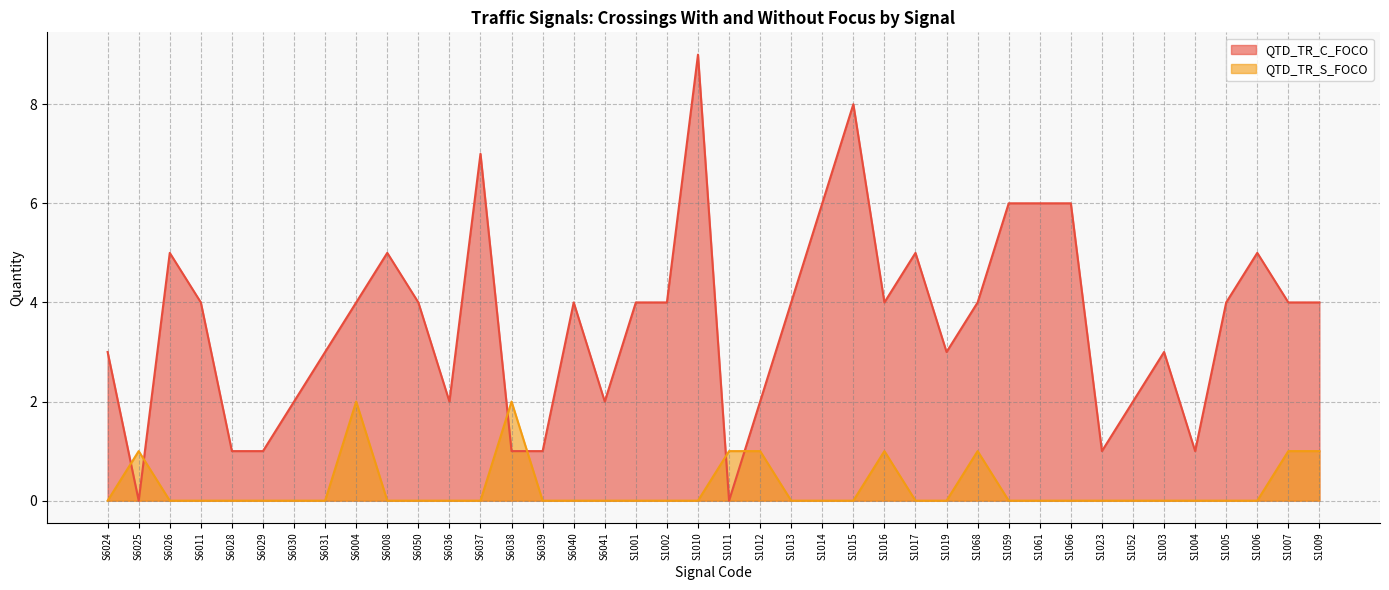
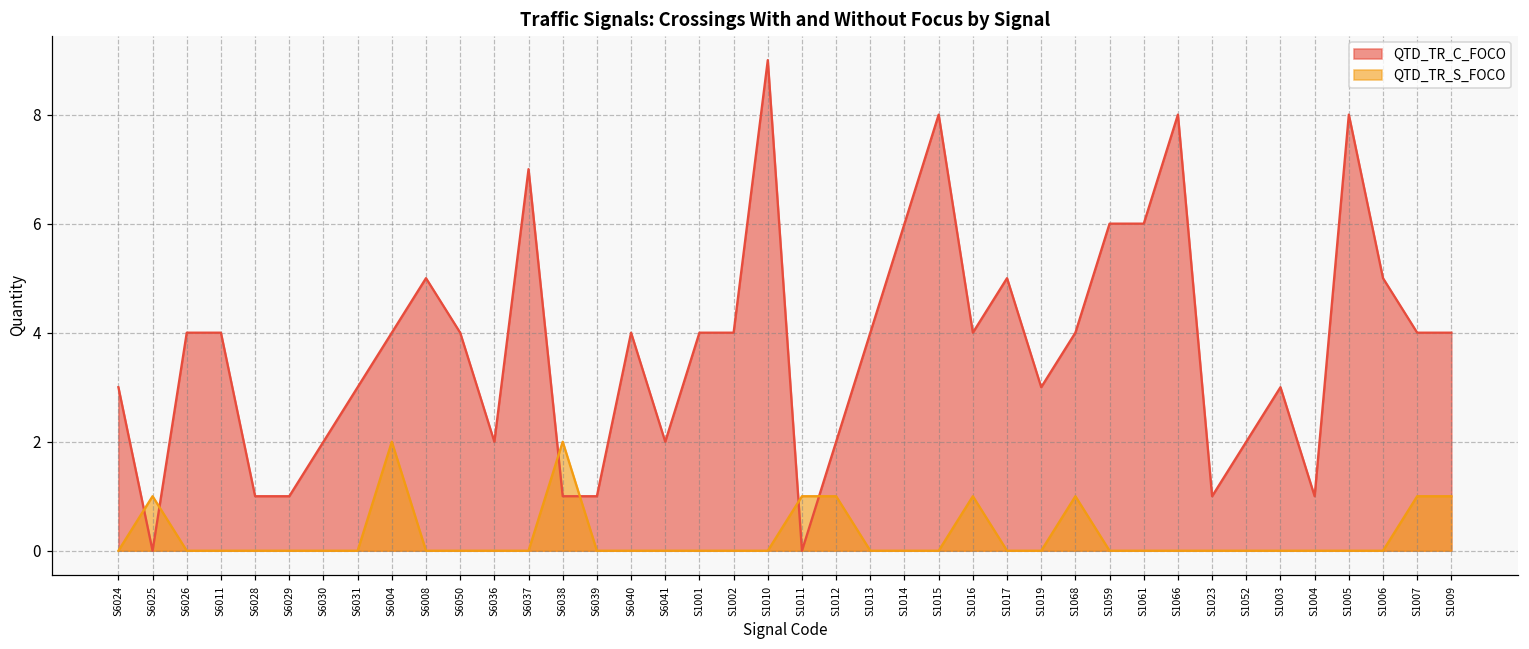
  {
    "QTD_TR_C_FOCO": {
      "S6024": 3,
      "S6025": 0,
-     "S6026": 5,
+     "S6026": 4,
      "S6011": 4,
      "S6028": 1,
      "S6029": 1,
      "S6030": 2,
      "S6031": 3,
      "S6004": 4,
      "S6008": 5,
      "S6050": 4,
      "S6036": 2,
      "S6037": 7,
      "S6038": 1,
      "S6039": 1,
      "S6040": 4,
      "S6041": 2,
      "S1001": 4,
      "S1002": 4,
      "S1010": 9,
      "S1011": 0,
      "S1012": 2,
      "S1013": 4,
      "S1014": 6,
      "S1015": 8,
      "S1016": 4,
      "S1017": 5,
      "S1019": 3,
      "S1068": 4,
      "S1059": 6,
      "S1061": 6,
-     "S1066": 6,
+     "S1066": 8,
      "S1023": 1,
      "S1052": 2,
      "S1003": 3,
      "S1004": 1,
-     "S1005": 4,
+     "S1005": 8,
      "S1006": 5,
      "S1007": 4,
      "S1009": 4
    },
    "QTD_TR_S_FOCO": {
      "S6024": 0,
      "S6025": 1,
      "S6026": 0,
      "S6011": 0,
      "S6028": 0,
      "S6029": 0,
      "S6030": 0,
      "S6031": 0,
      "S6004": 2,
      "S6008": 0,
      "S6050": 0,
      "S6036": 0,
      "S6037": 0,
      "S6038": 2,
      "S6039": 0,
      "S6040": 0,
      "S6041": 0,
      "S1001": 0,
      "S1002": 0,
      "S1010": 0,
      "S1011": 1,
      "S1012": 1,
      "S1013": 0,
      "S1014": 0,
      "S1015": 0,
      "S1016": 1,
      "S1017": 0,
      "S1019": 0,
      "S1068": 1,
      "S1059": 0,
      "S1061": 0,
      "S1066": 0,
      "S1023": 0,
      "S1052": 0,
      "S1003": 0,
      "S1004": 0,
      "S1005": 0,
      "S1006": 0,
      "S1007": 1,
      "S1009": 1
    }
  }
